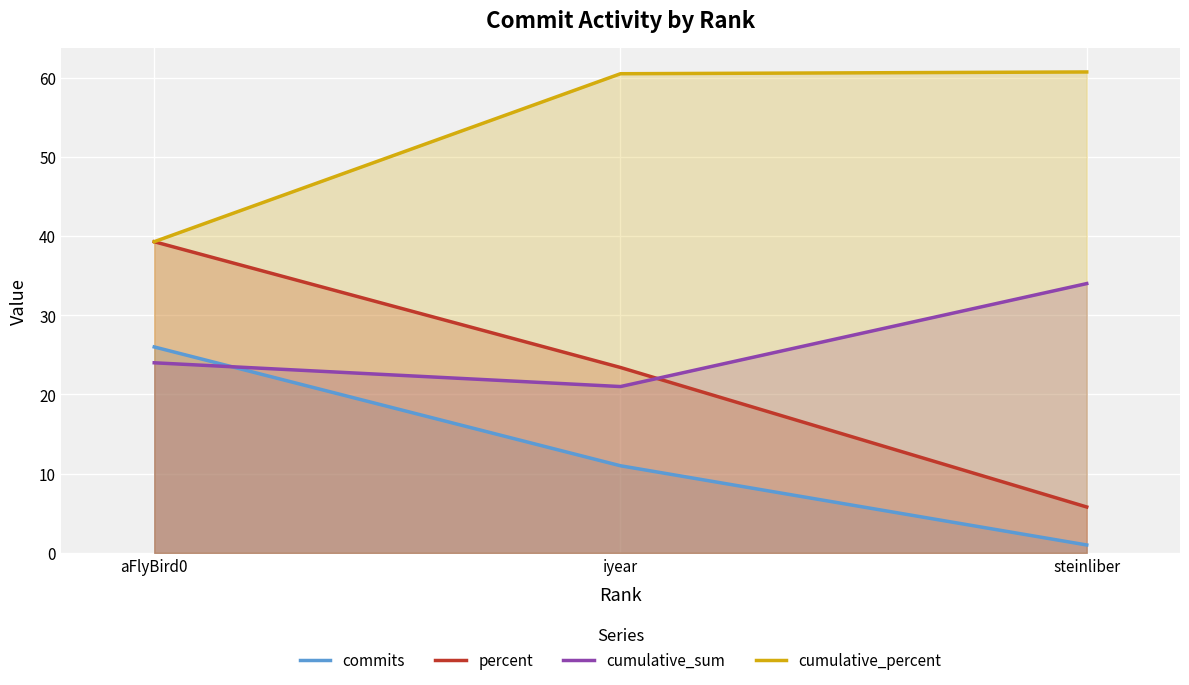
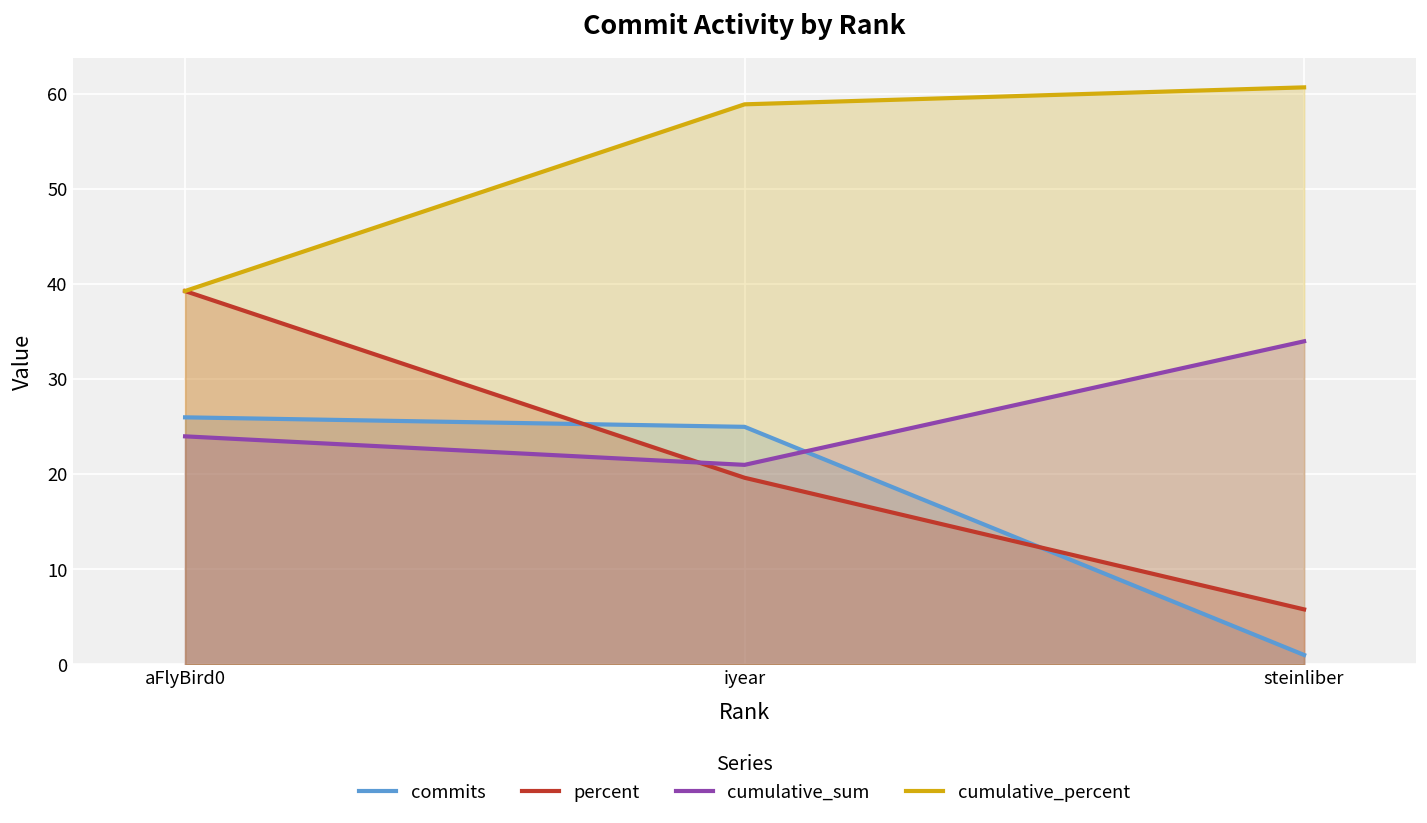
  {
    "commits": {
      "aFlyBird0": 26,
-     "iyear": 11,
+     "iyear": 25,
      "steinliber": 1
    },
    "percent": {
-     "iyear": 23,
+     "iyear": 20,
      "steinliber": 6
    },
    "cumulative_sum": {
      "aFlyBird0": 24,
      "iyear": 21,
      "steinliber": 34
    },
    "cumulative_percent": {
-     "iyear": 60,
+     "iyear": 59,
      "steinliber": 61
    }
  }
